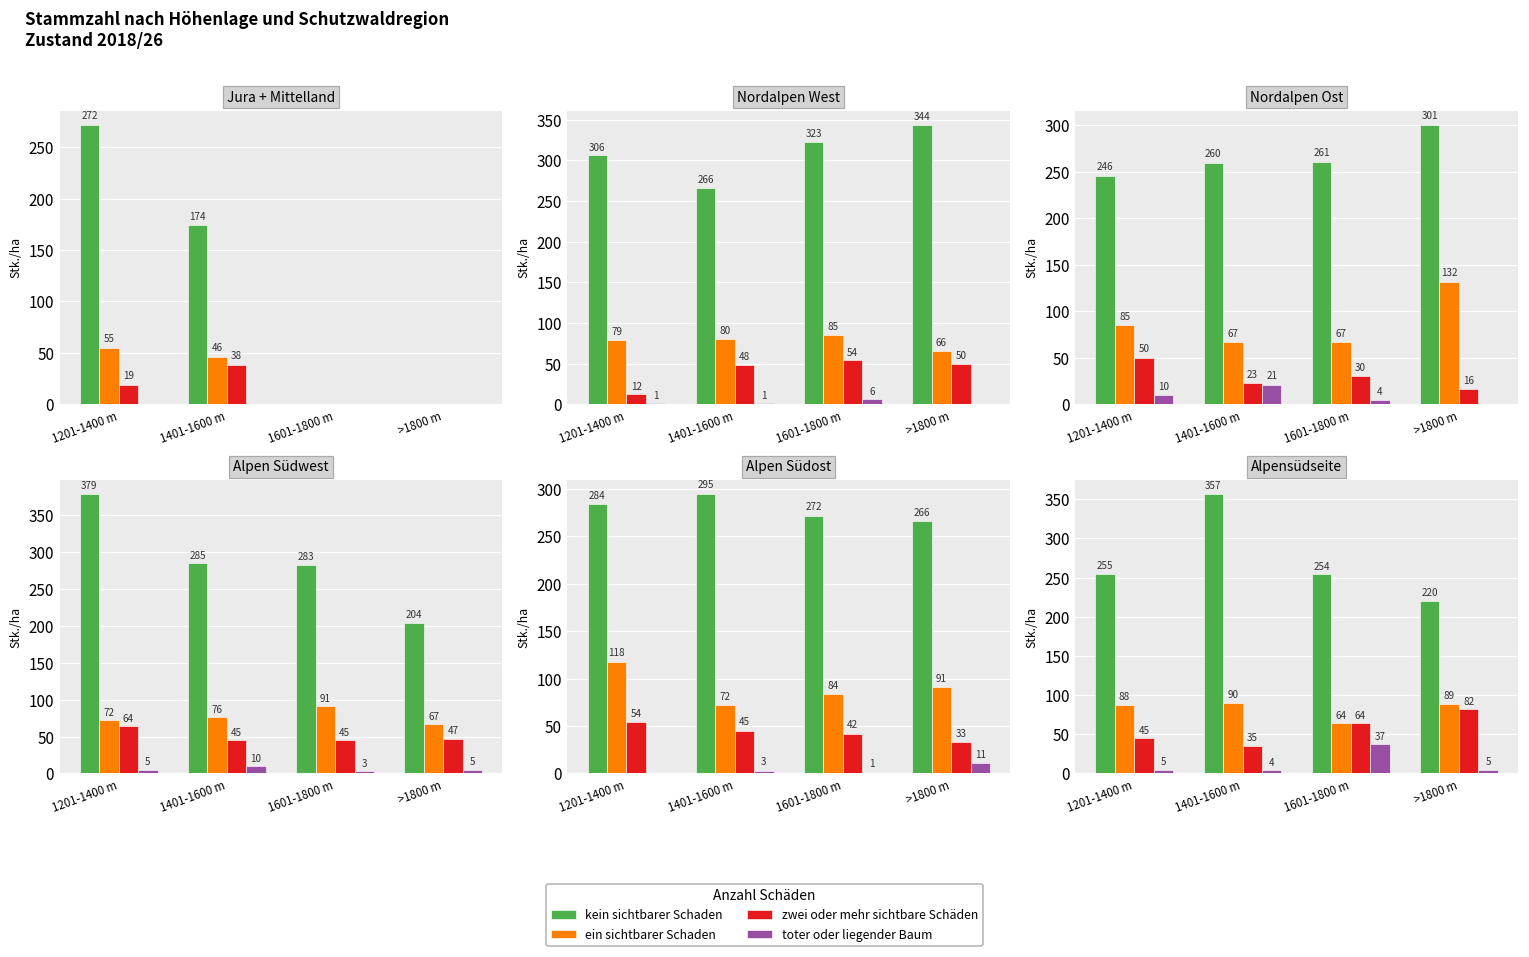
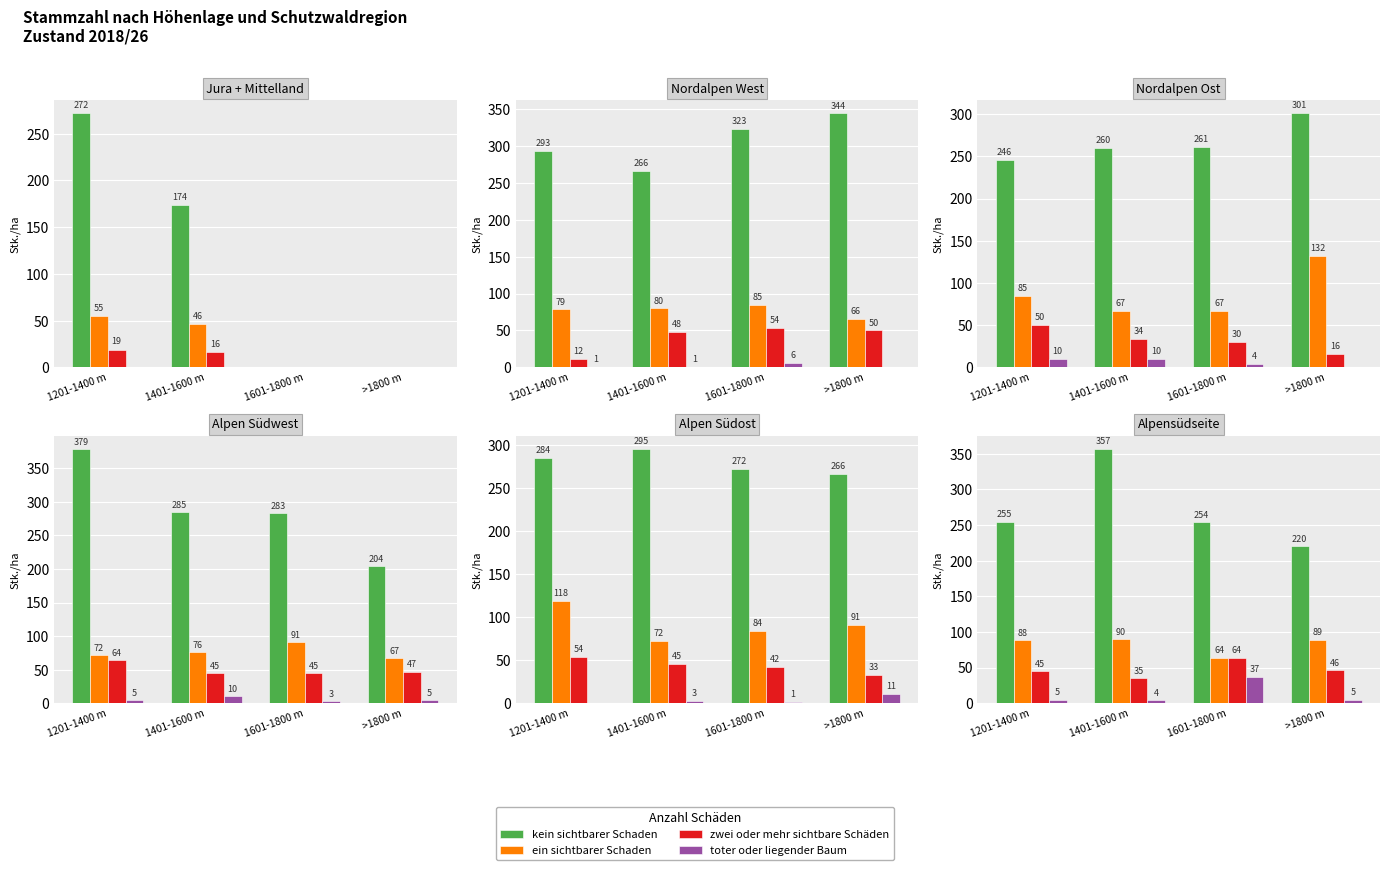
  {
    "Jura + Mittelland": {
      "kein sichtbarer Schaden": {
        "1201-1400 m": 272,
        "1401-1600 m": 174
      },
      "ein sichtbarer Schaden": {
        "1201-1400 m": 55,
        "1401-1600 m": 46
      },
      "zwei oder mehr sichtbare Schäden": {
        "1201-1400 m": 19,
-       "1401-1600 m": 38
+       "1401-1600 m": 16
      },
      "toter oder liegender Baum": {
        "1201-1400 m": 0,
        "1401-1600 m": 0,
        "1601-1800 m": 0,
        ">1800 m": 0
      }
    },
    "Nordalpen West": {
      "kein sichtbarer Schaden": {
-       "1201-1400 m": 306,
+       "1201-1400 m": 293,
        "1401-1600 m": 266,
        "1601-1800 m": 323,
        ">1800 m": 344
      },
      "ein sichtbarer Schaden": {
        "1201-1400 m": 79,
        "1401-1600 m": 80,
        "1601-1800 m": 85,
        ">1800 m": 66
      },
      "zwei oder mehr sichtbare Schäden": {
        "1201-1400 m": 12,
        "1401-1600 m": 48,
        "1601-1800 m": 54,
        ">1800 m": 50
      },
      "toter oder liegender Baum": {
        "1201-1400 m": 1,
        "1401-1600 m": 1,
        "1601-1800 m": 6
      }
    },
    "Nordalpen Ost": {
      "kein sichtbarer Schaden": {
        "1201-1400 m": 246,
        "1401-1600 m": 260,
        "1601-1800 m": 261,
        ">1800 m": 301
      },
      "ein sichtbarer Schaden": {
        "1201-1400 m": 85,
        "1401-1600 m": 67,
        "1601-1800 m": 67,
        ">1800 m": 132
      },
      "zwei oder mehr sichtbare Schäden": {
        "1201-1400 m": 50,
-       "1401-1600 m": 23,
+       "1401-1600 m": 34,
        "1601-1800 m": 30,
        ">1800 m": 16
      },
      "toter oder liegender Baum": {
        "1201-1400 m": 10,
-       "1401-1600 m": 21,
+       "1401-1600 m": 10,
        "1601-1800 m": 4
      }
    },
    "Alpen Südwest": {
      "kein sichtbarer Schaden": {
        "1201-1400 m": 379,
        "1401-1600 m": 285,
        "1601-1800 m": 283,
        ">1800 m": 204
      },
      "ein sichtbarer Schaden": {
        "1201-1400 m": 72,
        "1401-1600 m": 76,
        "1601-1800 m": 91,
        ">1800 m": 67
      },
      "zwei oder mehr sichtbare Schäden": {
        "1201-1400 m": 64,
        "1401-1600 m": 45,
        "1601-1800 m": 45,
        ">1800 m": 47
      },
      "toter oder liegender Baum": {
        "1201-1400 m": 5,
        "1401-1600 m": 10,
        "1601-1800 m": 3,
        ">1800 m": 5
      }
    },
    "Alpen Südost": {
      "kein sichtbarer Schaden": {
        "1201-1400 m": 284,
        "1401-1600 m": 295,
        "1601-1800 m": 272,
        ">1800 m": 266
      },
      "ein sichtbarer Schaden": {
        "1201-1400 m": 118,
        "1401-1600 m": 72,
        "1601-1800 m": 84,
        ">1800 m": 91
      },
      "zwei oder mehr sichtbare Schäden": {
        "1201-1400 m": 54,
        "1401-1600 m": 45,
        "1601-1800 m": 42,
        ">1800 m": 33
      },
      "toter oder liegender Baum": {
        "1401-1600 m": 3,
        "1601-1800 m": 1,
        ">1800 m": 11
      }
    },
    "Alpensüdseite": {
      "kein sichtbarer Schaden": {
        "1201-1400 m": 255,
        "1401-1600 m": 357,
        "1601-1800 m": 254,
        ">1800 m": 220
      },
      "ein sichtbarer Schaden": {
        "1201-1400 m": 88,
        "1401-1600 m": 90,
        "1601-1800 m": 64,
        ">1800 m": 89
      },
      "zwei oder mehr sichtbare Schäden": {
        "1201-1400 m": 45,
        "1401-1600 m": 35,
        "1601-1800 m": 64,
-       ">1800 m": 82
+       ">1800 m": 46
      },
      "toter oder liegender Baum": {
        "1201-1400 m": 5,
        "1401-1600 m": 4,
        "1601-1800 m": 37,
        ">1800 m": 5
      }
    }
  }
